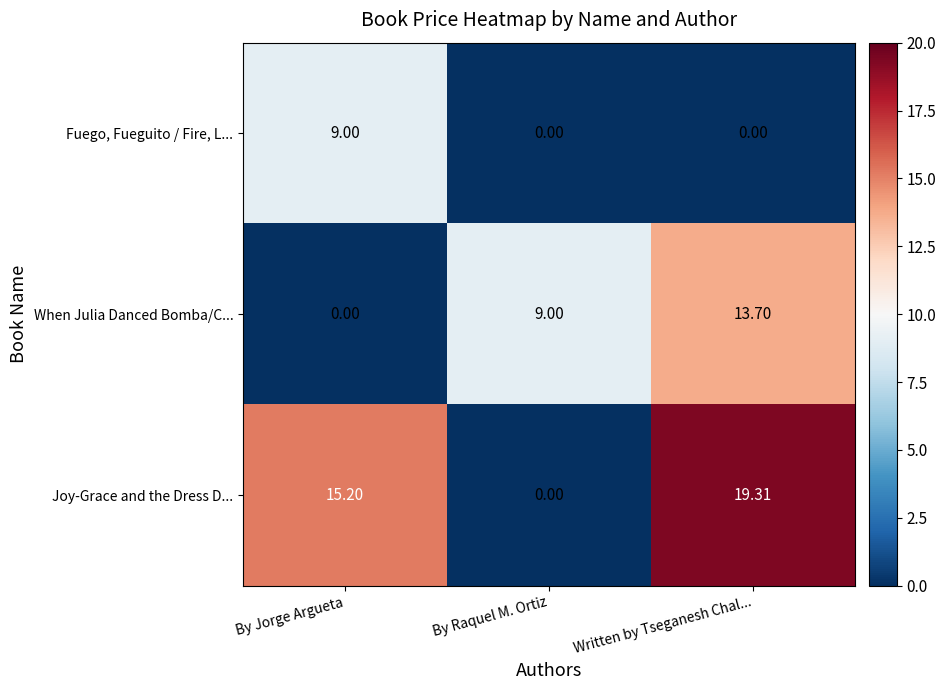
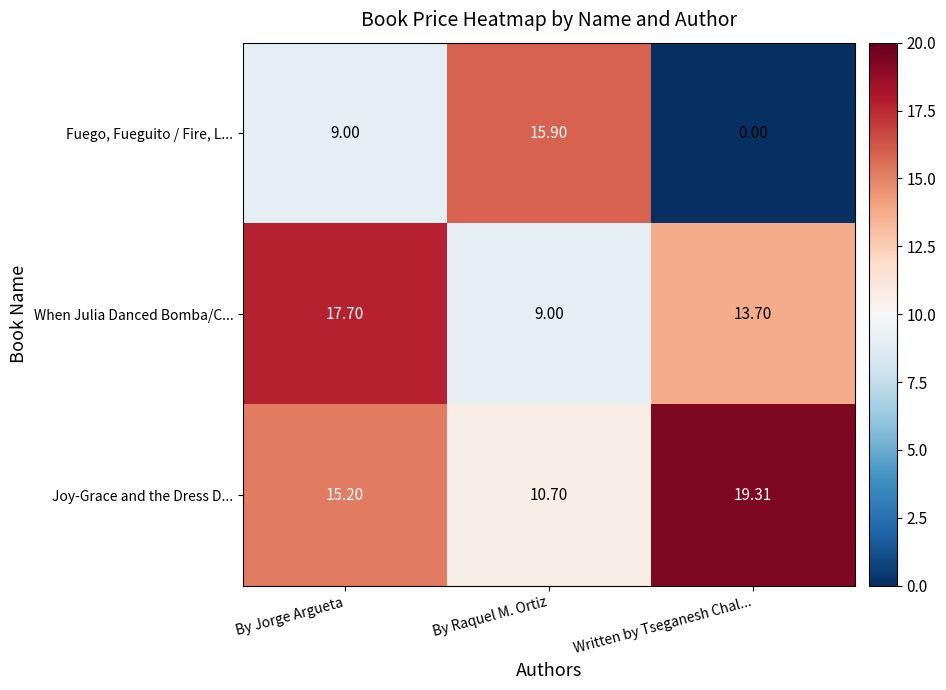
  {
    "Fuego, Fueguito / Fire, L...": {
      "By Jorge Argueta": 9.00,
-     "By Raquel M. Ortiz": 0.00,
+     "By Raquel M. Ortiz": 15.90,
      "Written by Tseganesh Chal...": 0.00
    },
    "When Julia Danced Bomba/C...": {
-     "By Jorge Argueta": 0.00,
+     "By Jorge Argueta": 17.70,
      "By Raquel M. Ortiz": 9.00,
      "Written by Tseganesh Chal...": 13.70
    },
    "Joy-Grace and the Dress D...": {
      "By Jorge Argueta": 15.20,
-     "By Raquel M. Ortiz": 0.00,
+     "By Raquel M. Ortiz": 10.70,
      "Written by Tseganesh Chal...": 19.31
    }
  }
